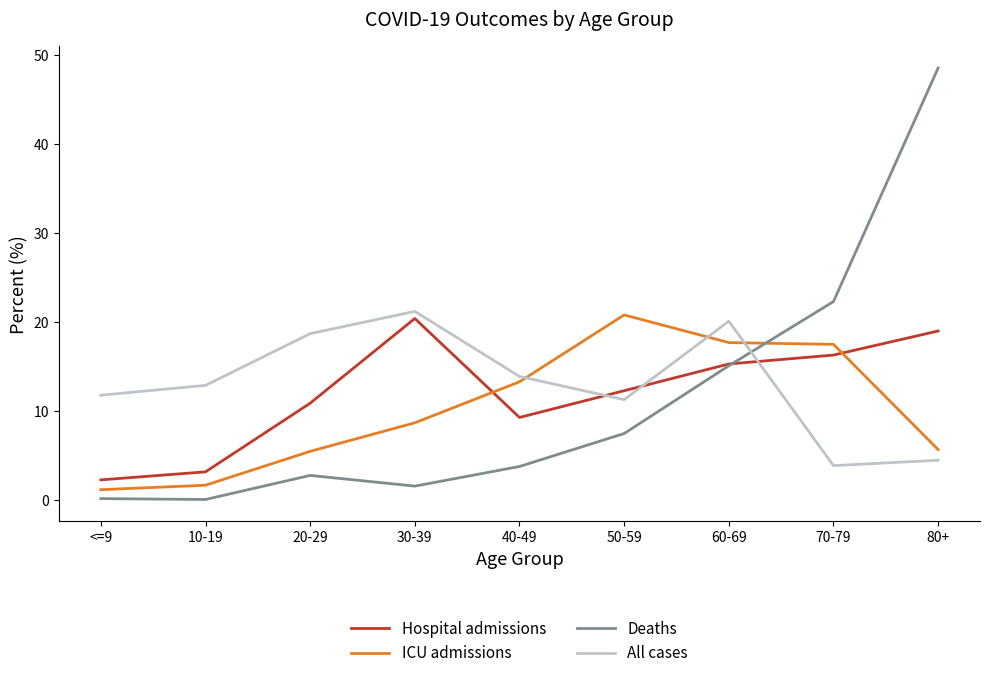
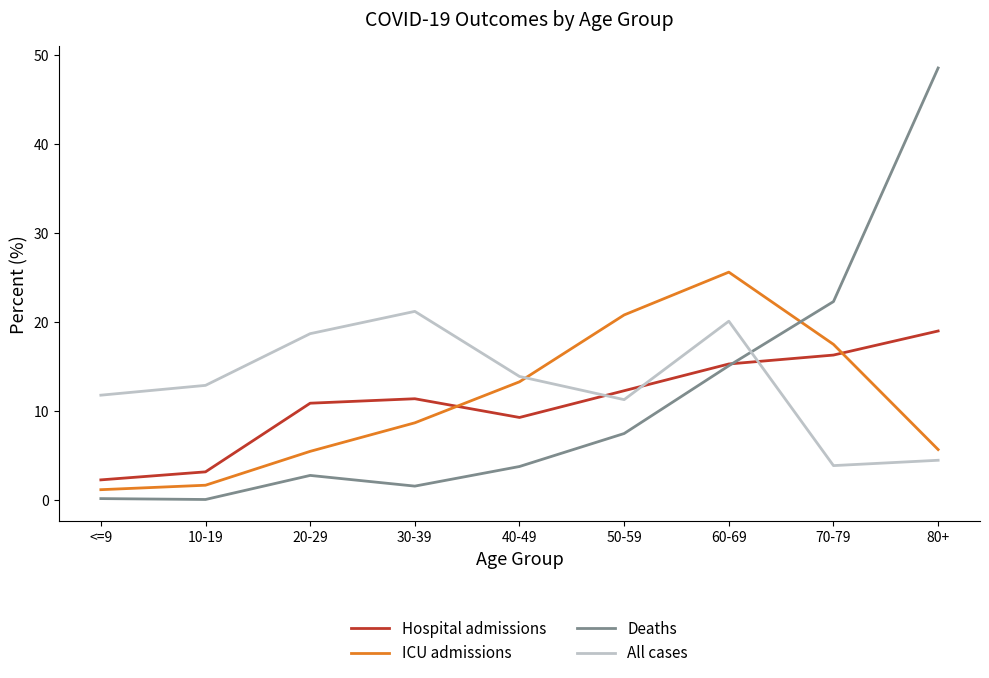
  {
    "Hospital admissions": {
      "<=9": 2,
      "10-19": 3,
      "20-29": 11,
-     "30-39": 20,
+     "30-39": 11,
      "40-49": 9,
      "50-59": 12,
      "70-79": 16,
      "80+": 19
    },
    "ICU admissions": {
      "<=9": 1,
      "10-19": 2,
      "20-29": 6,
      "30-39": 9,
      "40-49": 13,
      "50-59": 21,
-     "60-69": 18,
+     "60-69": 26,
      "70-79": 18,
      "80+": 6
    },
    "Deaths": {
      "<=9": 0,
      "10-19": 0,
      "20-29": 3,
      "30-39": 2,
      "40-49": 4,
      "50-59": 8,
      "70-79": 22,
      "80+": 49
    },
    "All cases": {
      "<=9": 12,
      "10-19": 13,
      "20-29": 19,
      "30-39": 21,
      "40-49": 14,
      "50-59": 11,
      "60-69": 20,
      "70-79": 4,
      "80+": 5
    }
  }
